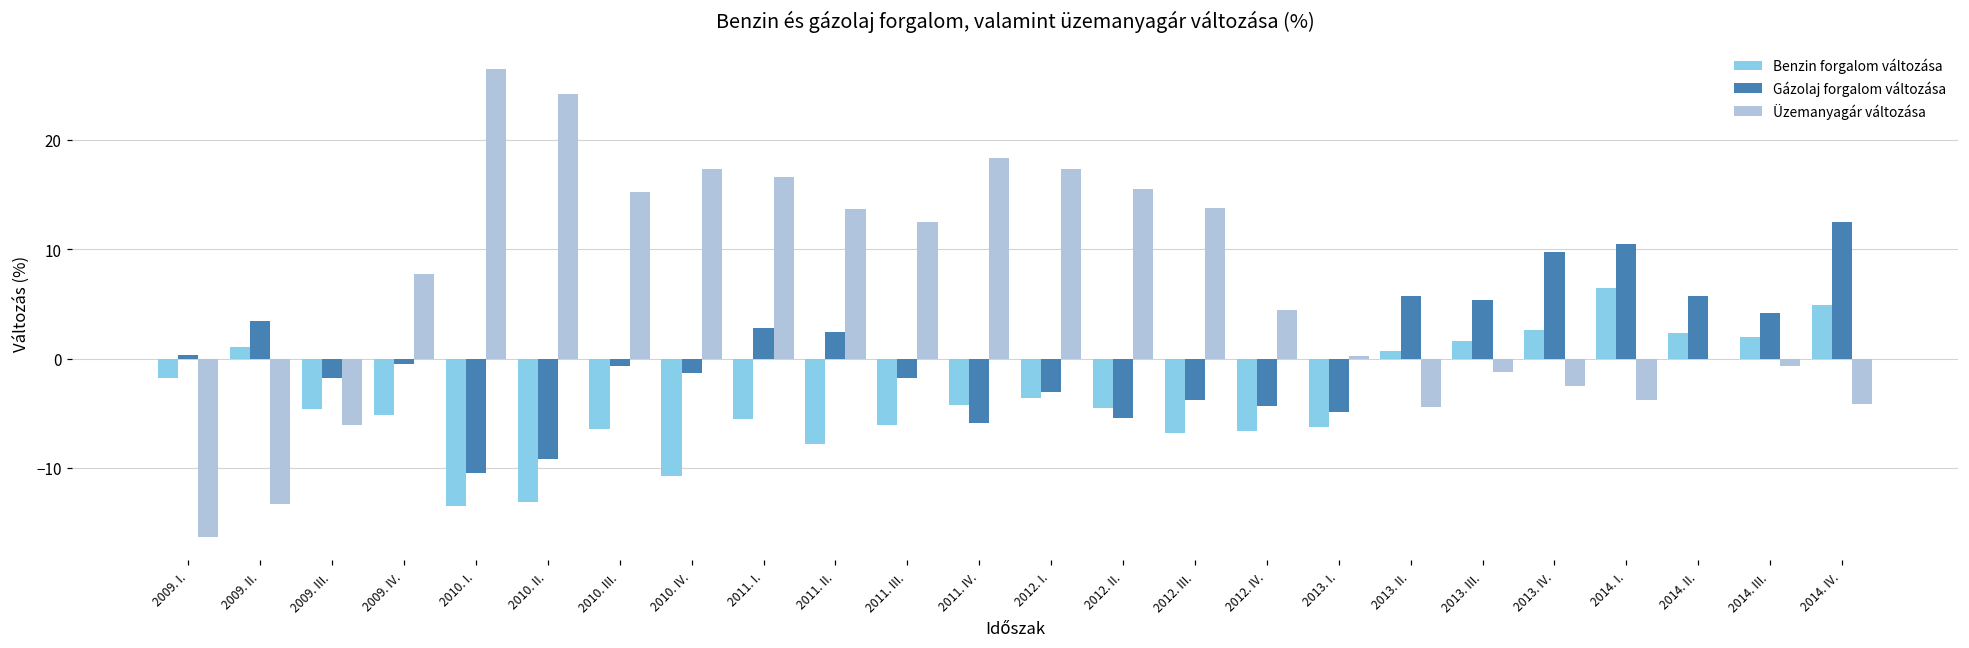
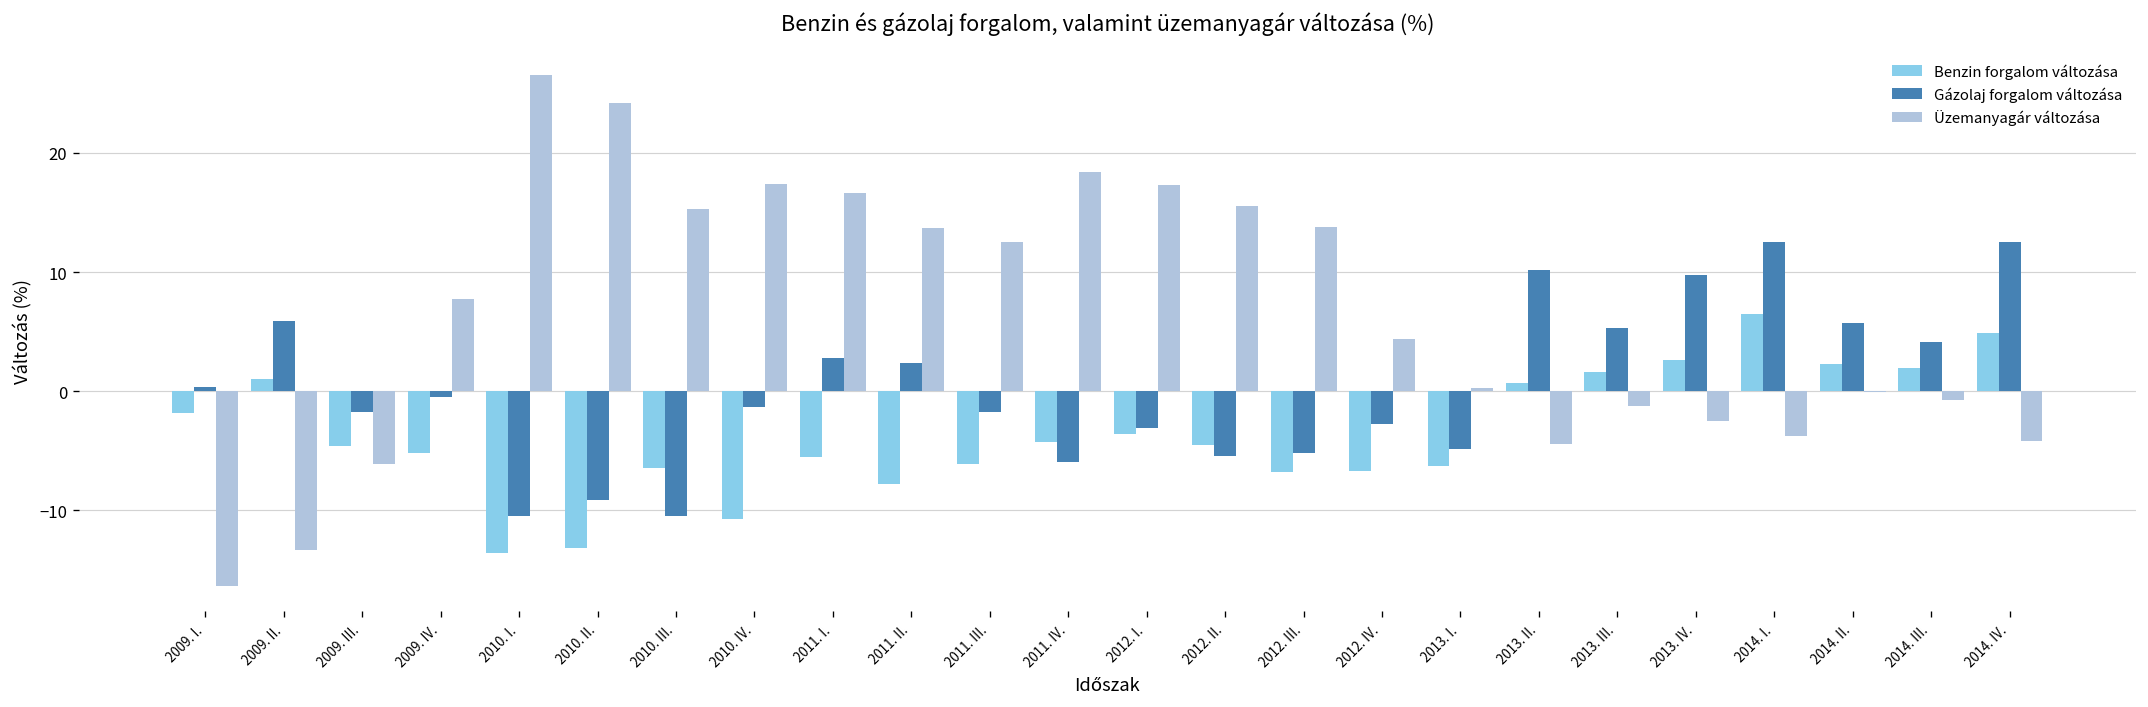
  {
    "Gázolaj forgalom változása": {
      "2009. I.": 0,
-     "2009. II.": 3,
+     "2009. II.": 6,
      "2009. III.": -2,
      "2009. IV.": -1,
      "2010. I.": -10,
      "2010. II.": -9,
-     "2010. III.": -1,
+     "2010. III.": -10,
      "2010. IV.": -1,
      "2011. I.": 3,
      "2011. II.": 2,
      "2011. III.": -2,
      "2011. IV.": -6,
      "2012. I.": -3,
      "2012. II.": -5,
-     "2012. III.": -4,
-     "2012. IV.": -4,
+     "2012. III.": -5,
+     "2012. IV.": -3,
      "2013. I.": -5,
-     "2013. II.": 6,
+     "2013. II.": 10,
      "2013. III.": 5,
      "2013. IV.": 10,
-     "2014. I.": 10,
+     "2014. I.": 13,
      "2014. II.": 6,
      "2014. III.": 4,
      "2014. IV.": 12
    }
  }
